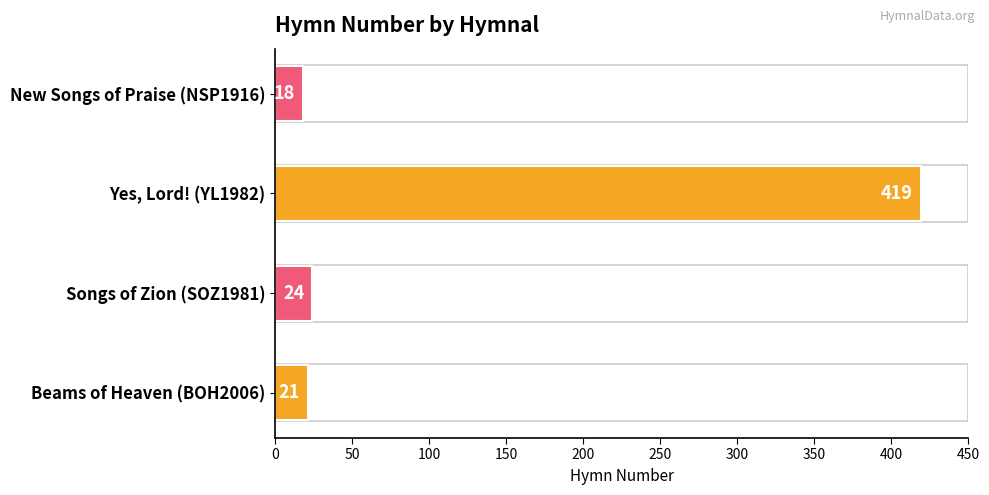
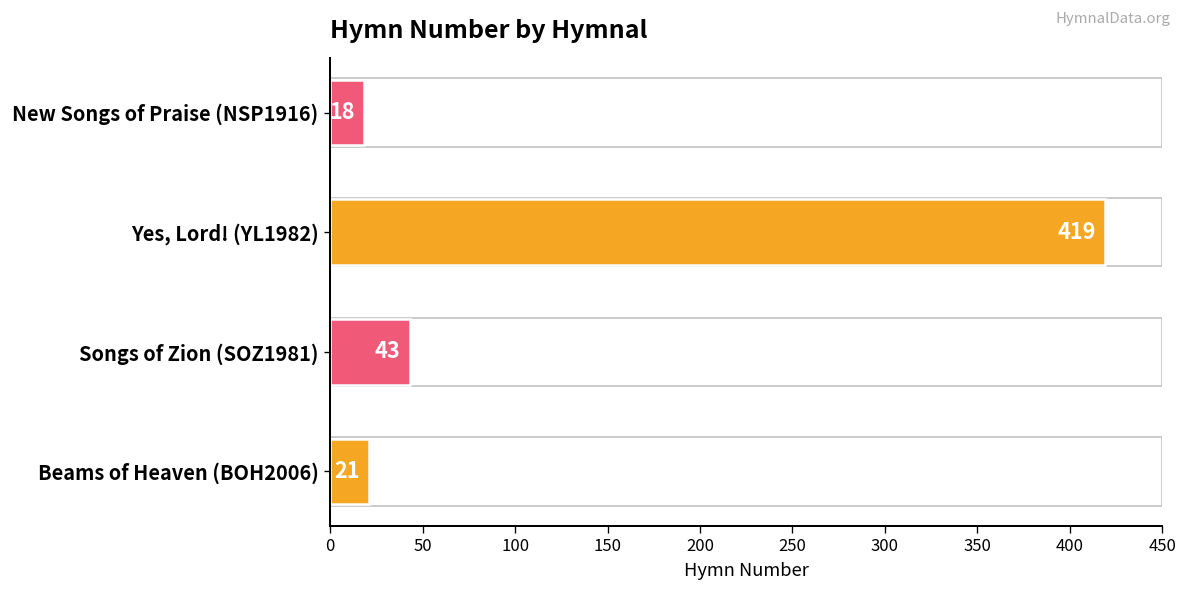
  {
    "New Songs of Praise (NSP1916)": 18,
    "Yes, Lord! (YL1982)": 419,
-   "Songs of Zion (SOZ1981)": 24,
+   "Songs of Zion (SOZ1981)": 43,
    "Beams of Heaven (BOH2006)": 21
  }
